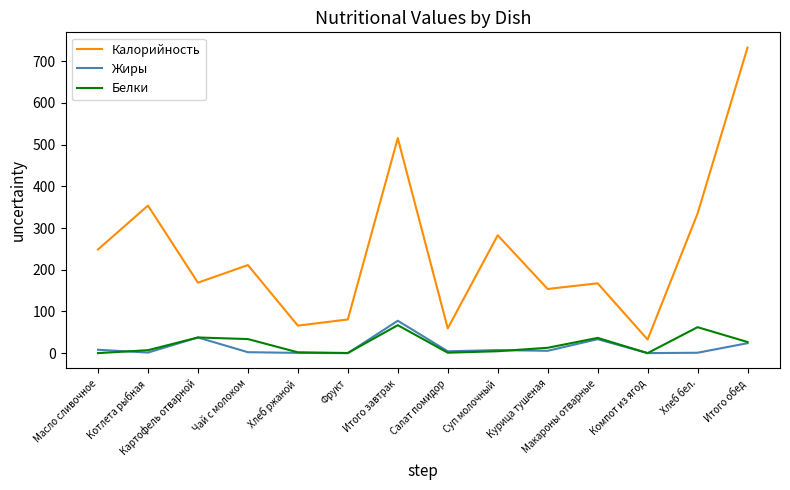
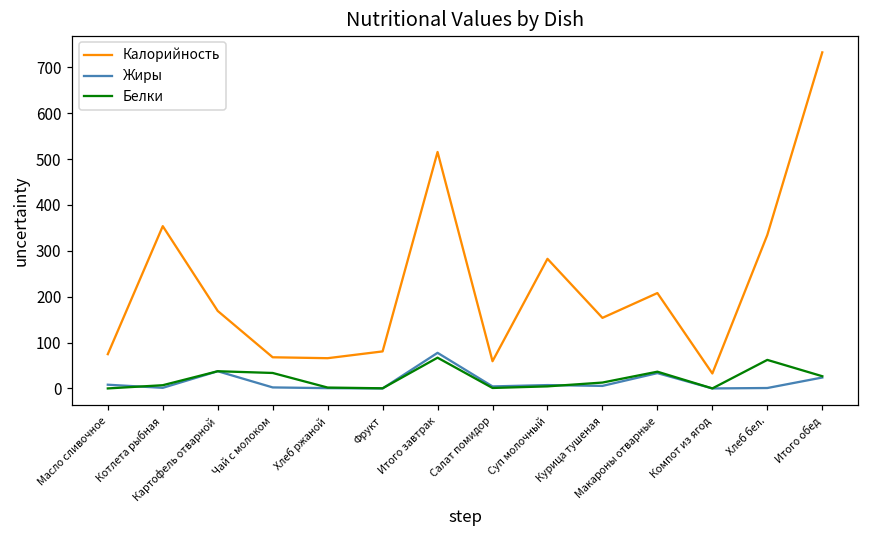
  {
    "Калорийность": {
-     "Масло сливочное": 250,
+     "Масло сливочное": 70,
      "Котлета рыбная": 350,
      "Картофель отварной": 170,
-     "Чай с молоком": 210,
+     "Чай с молоком": 70,
      "Хлеб ржаной": 70,
      "Фрукт": 80,
      "Итого завтрак": 520,
      "Салат помидор": 60,
      "Суп молочный": 280,
      "Курица тушеная": 150,
-     "Макароны отварные": 170,
+     "Макароны отварные": 210,
      "Компот из ягод": 30,
      "Хлеб бел.": 330,
      "Итого обед": 730
    },
    "Жиры": {
      "Масло сливочное": 10,
      "Чай с молоком": 0,
      "Итого завтрак": 80,
      "Курица тушеная": 10,
      "Хлеб бел.": 0
    },
    "Белки": {
      "Масло сливочное": 0,
      "Чай с молоком": 30,
      "Итого завтрак": 70,
      "Курица тушеная": 10,
      "Хлеб бел.": 60
    }
  }
